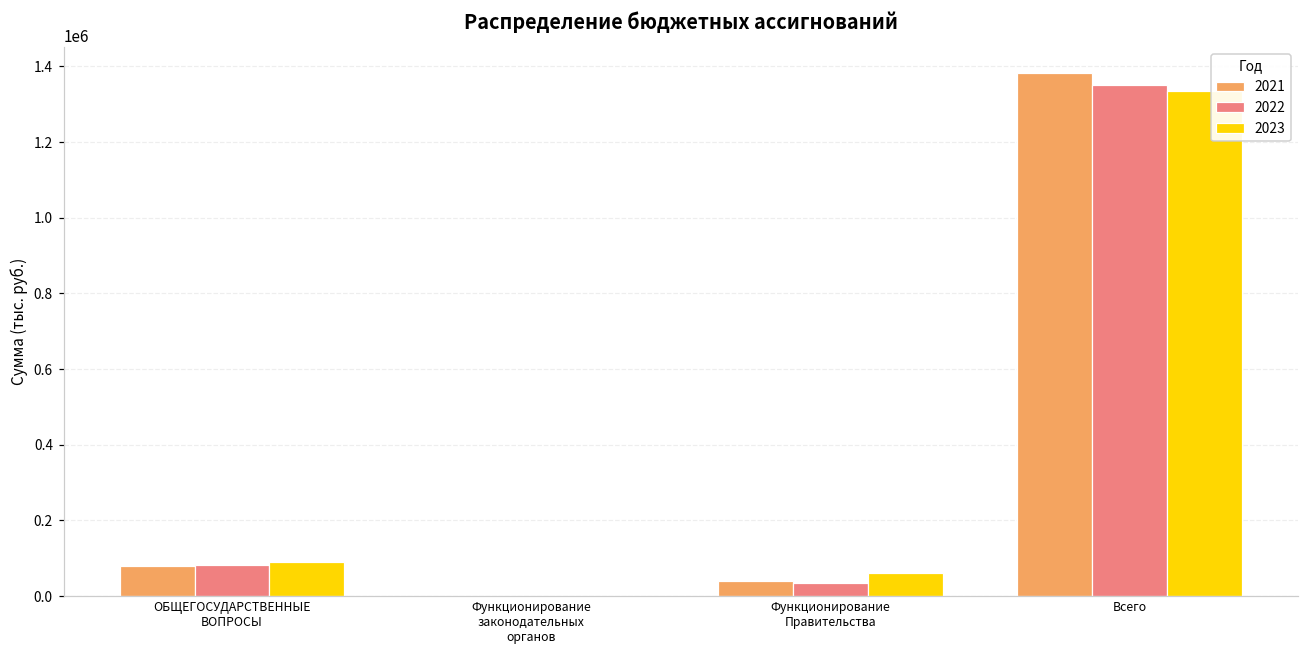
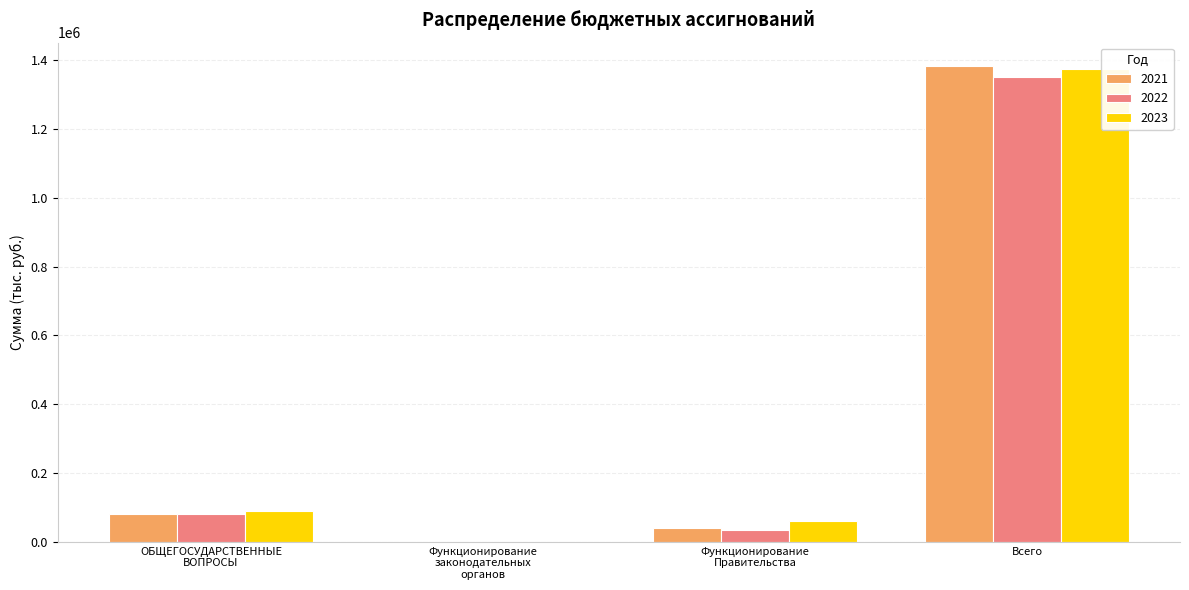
  {
    "2023": {
      "ОБЩЕГОСУДАРСТВЕННЫЕ ВОПРОСЫ": 90000,
      "Функционирование Правительства": 60000,
-     "Всего": 1330000
+     "Всего": 1370000
    }
  }
